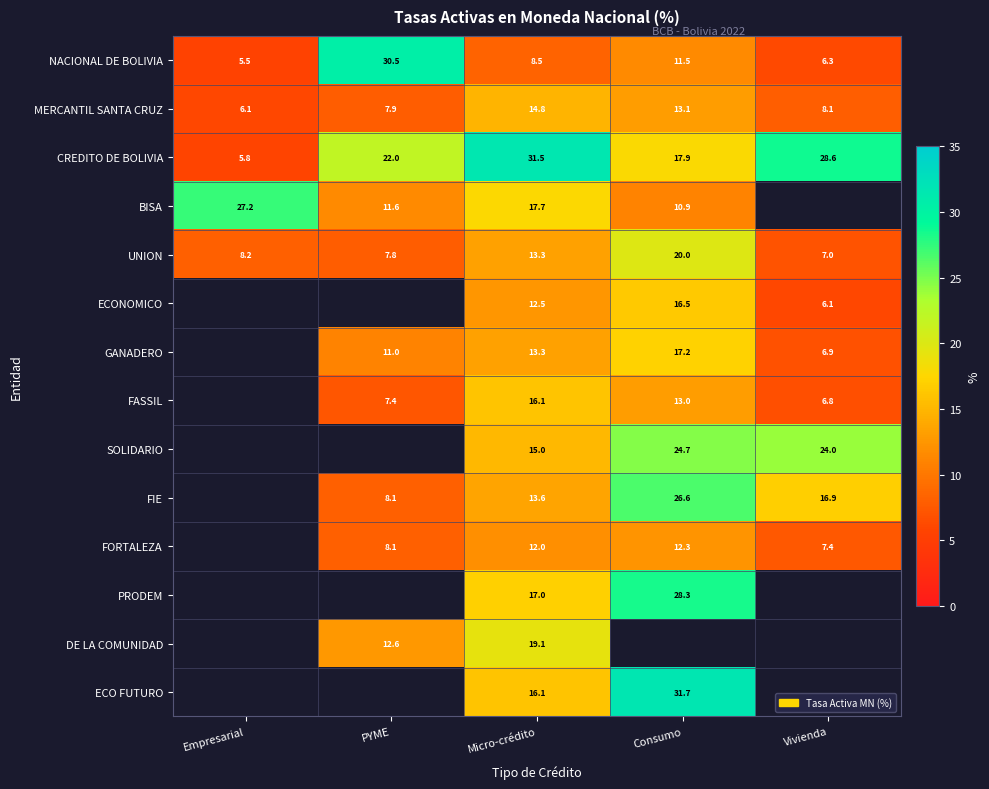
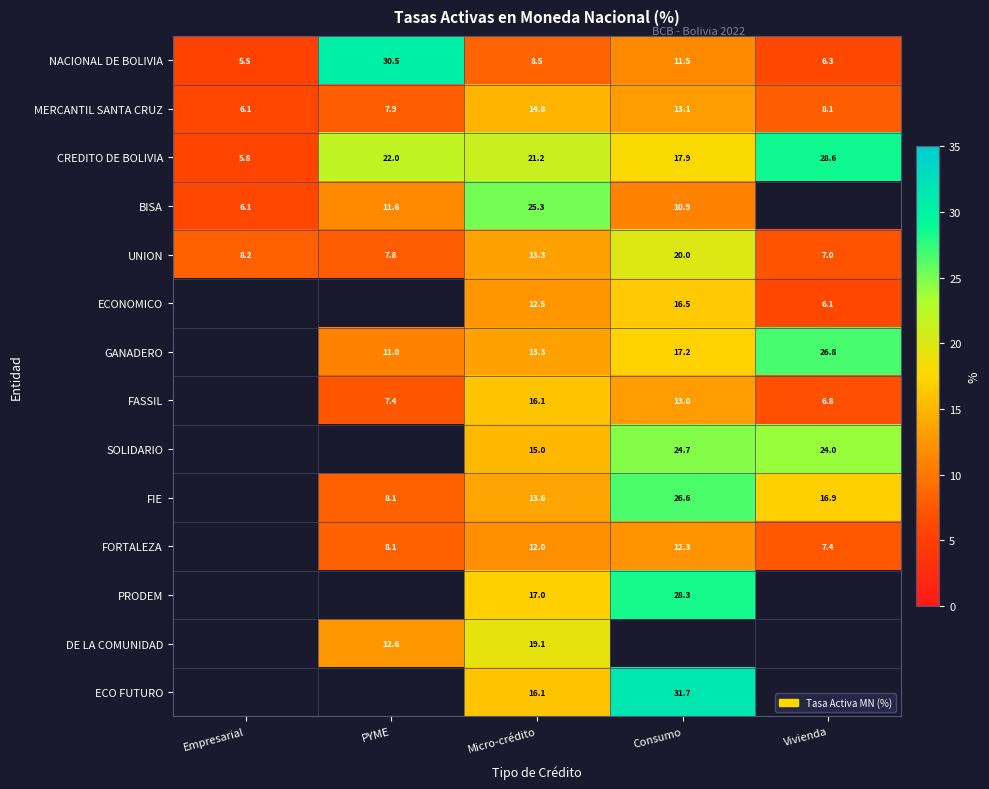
  {
    "NACIONAL DE BOLIVIA": {
      "Empresarial": 5.5,
      "PYME": 30.5,
      "Micro-crédito": 8.5,
      "Consumo": 11.5,
      "Vivienda": 6.3
    },
    "MERCANTIL SANTA CRUZ": {
      "Empresarial": 6.1,
      "PYME": 7.9,
      "Micro-crédito": 14.8,
      "Consumo": 13.1,
      "Vivienda": 8.1
    },
    "CREDITO DE BOLIVIA": {
      "Empresarial": 5.8,
      "PYME": 22.0,
-     "Micro-crédito": 31.5,
+     "Micro-crédito": 21.2,
      "Consumo": 17.9,
      "Vivienda": 28.6
    },
    "BISA": {
-     "Empresarial": 27.2,
+     "Empresarial": 6.1,
      "PYME": 11.6,
-     "Micro-crédito": 17.7,
+     "Micro-crédito": 25.3,
      "Consumo": 10.9
    },
    "UNION": {
      "Empresarial": 8.2,
      "PYME": 7.8,
      "Micro-crédito": 13.3,
      "Consumo": 20.0,
      "Vivienda": 7.0
    },
    "ECONOMICO": {
      "Micro-crédito": 12.5,
      "Consumo": 16.5,
      "Vivienda": 6.1
    },
    "GANADERO": {
      "PYME": 11.0,
      "Micro-crédito": 13.3,
      "Consumo": 17.2,
-     "Vivienda": 6.9
+     "Vivienda": 26.8
    },
    "FASSIL": {
      "PYME": 7.4,
      "Micro-crédito": 16.1,
      "Consumo": 13.0,
      "Vivienda": 6.8
    },
    "SOLIDARIO": {
      "Micro-crédito": 15.0,
      "Consumo": 24.7,
      "Vivienda": 24.0
    },
    "FIE": {
      "PYME": 8.1,
      "Micro-crédito": 13.6,
      "Consumo": 26.6,
      "Vivienda": 16.9
    },
    "FORTALEZA": {
      "PYME": 8.1,
      "Micro-crédito": 12.0,
      "Consumo": 12.3,
      "Vivienda": 7.4
    },
    "PRODEM": {
      "Micro-crédito": 17.0,
      "Consumo": 28.3
    },
    "DE LA COMUNIDAD": {
      "PYME": 12.6,
      "Micro-crédito": 19.1
    },
    "ECO FUTURO": {
      "Micro-crédito": 16.1,
      "Consumo": 31.7
    }
  }
